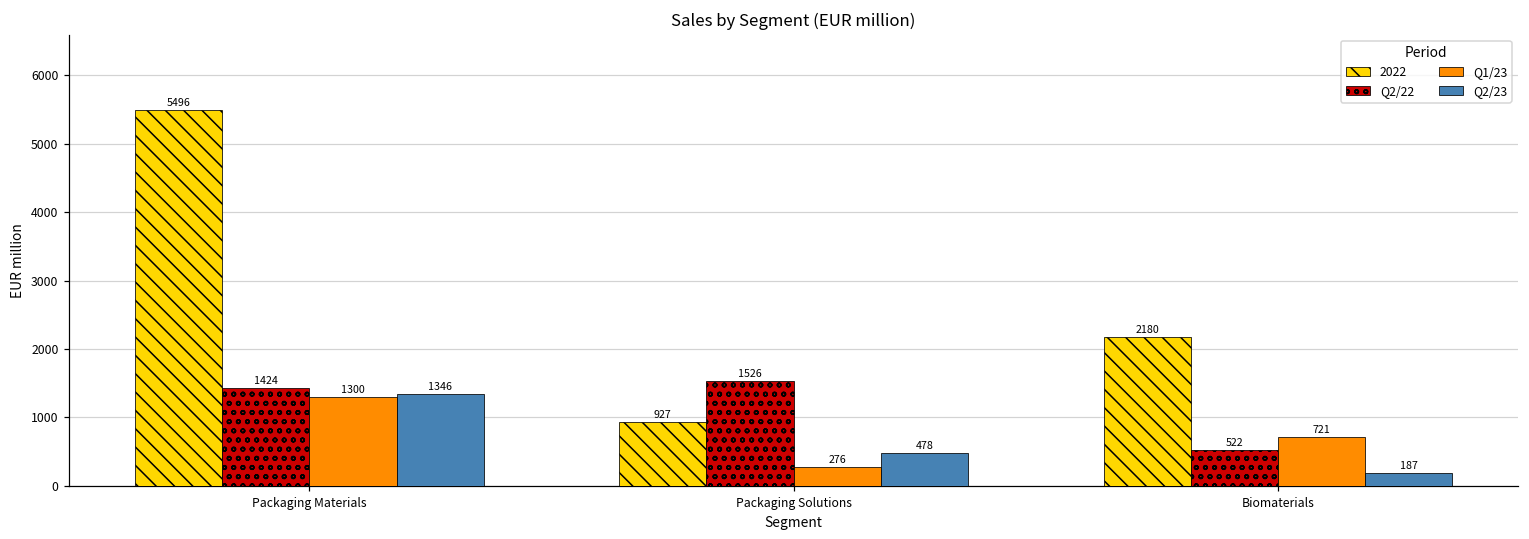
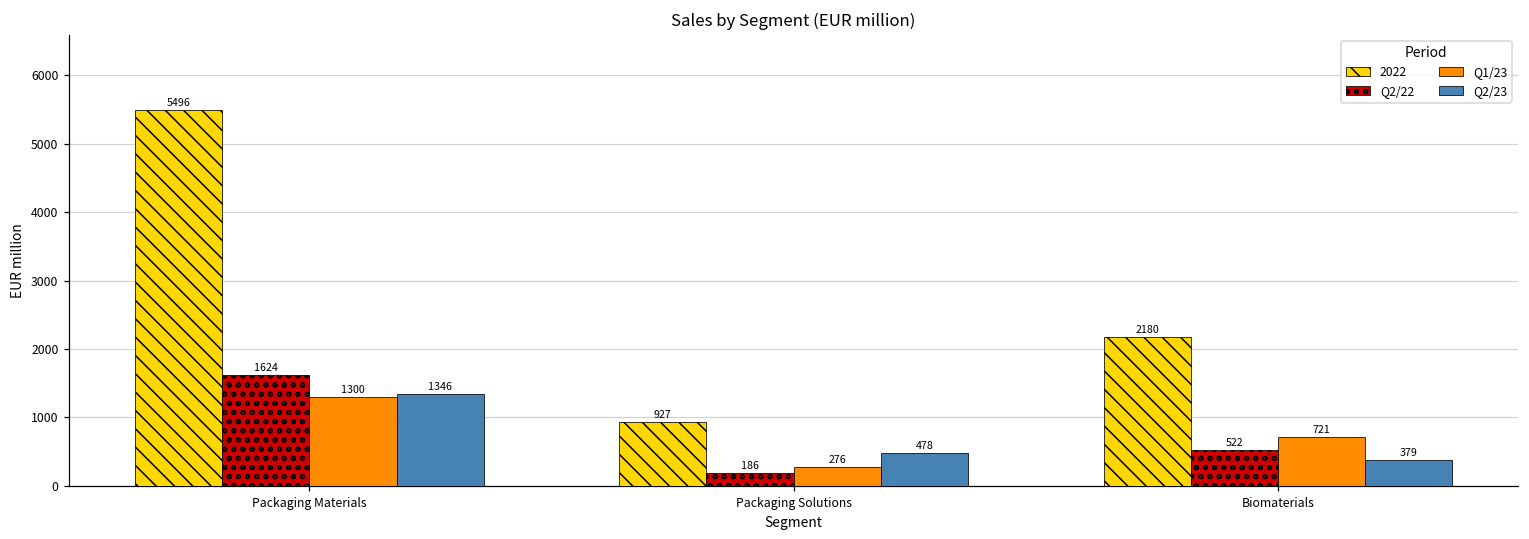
  {
    "2022": {
      "Packaging Materials": 5496,
      "Packaging Solutions": 927,
      "Biomaterials": 2180
    },
    "Q2/22": {
-     "Packaging Materials": 1424,
-     "Packaging Solutions": 1526,
+     "Packaging Materials": 1624,
+     "Packaging Solutions": 186,
      "Biomaterials": 522
    },
    "Q1/23": {
      "Packaging Materials": 1300,
      "Packaging Solutions": 276,
      "Biomaterials": 721
    },
    "Q2/23": {
      "Packaging Materials": 1346,
      "Packaging Solutions": 478,
-     "Biomaterials": 187
+     "Biomaterials": 379
    }
  }
